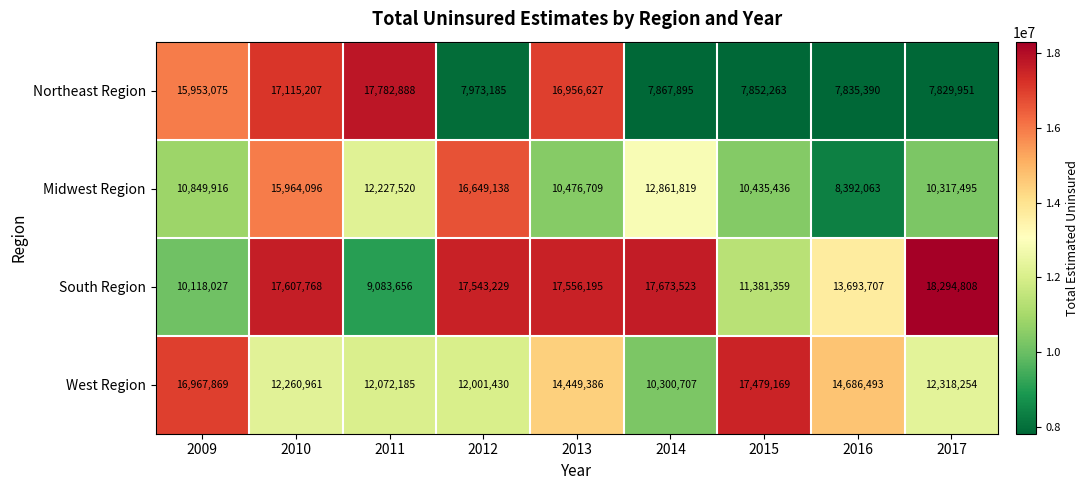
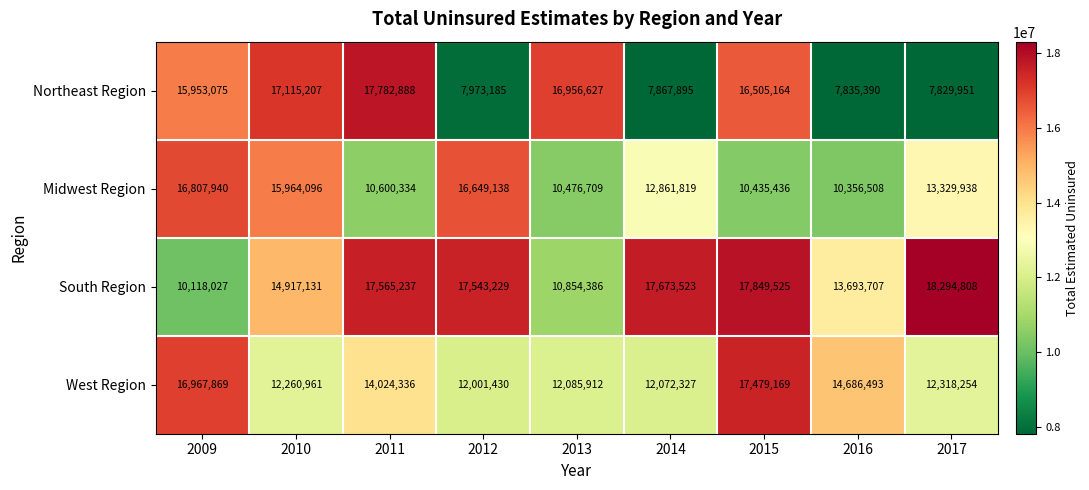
  {
    "Northeast Region": {
      "2009": "15,953,075",
      "2010": "17,115,207",
      "2011": "17,782,888",
      "2012": "7,973,185",
      "2013": "16,956,627",
      "2014": "7,867,895",
-     "2015": "7,852,263",
+     "2015": "16,505,164",
      "2016": "7,835,390",
      "2017": "7,829,951"
    },
    "Midwest Region": {
-     "2009": "10,849,916",
+     "2009": "16,807,940",
      "2010": "15,964,096",
-     "2011": "12,227,520",
+     "2011": "10,600,334",
      "2012": "16,649,138",
      "2013": "10,476,709",
      "2014": "12,861,819",
      "2015": "10,435,436",
-     "2016": "8,392,063",
-     "2017": "10,317,495"
+     "2016": "10,356,508",
+     "2017": "13,329,938"
    },
    "South Region": {
      "2009": "10,118,027",
-     "2010": "17,607,768",
-     "2011": "9,083,656",
+     "2010": "14,917,131",
+     "2011": "17,565,237",
      "2012": "17,543,229",
-     "2013": "17,556,195",
+     "2013": "10,854,386",
      "2014": "17,673,523",
-     "2015": "11,381,359",
+     "2015": "17,849,525",
      "2016": "13,693,707",
      "2017": "18,294,808"
    },
    "West Region": {
      "2009": "16,967,869",
      "2010": "12,260,961",
-     "2011": "12,072,185",
+     "2011": "14,024,336",
      "2012": "12,001,430",
-     "2013": "14,449,386",
-     "2014": "10,300,707",
+     "2013": "12,085,912",
+     "2014": "12,072,327",
      "2015": "17,479,169",
      "2016": "14,686,493",
      "2017": "12,318,254"
    }
  }
